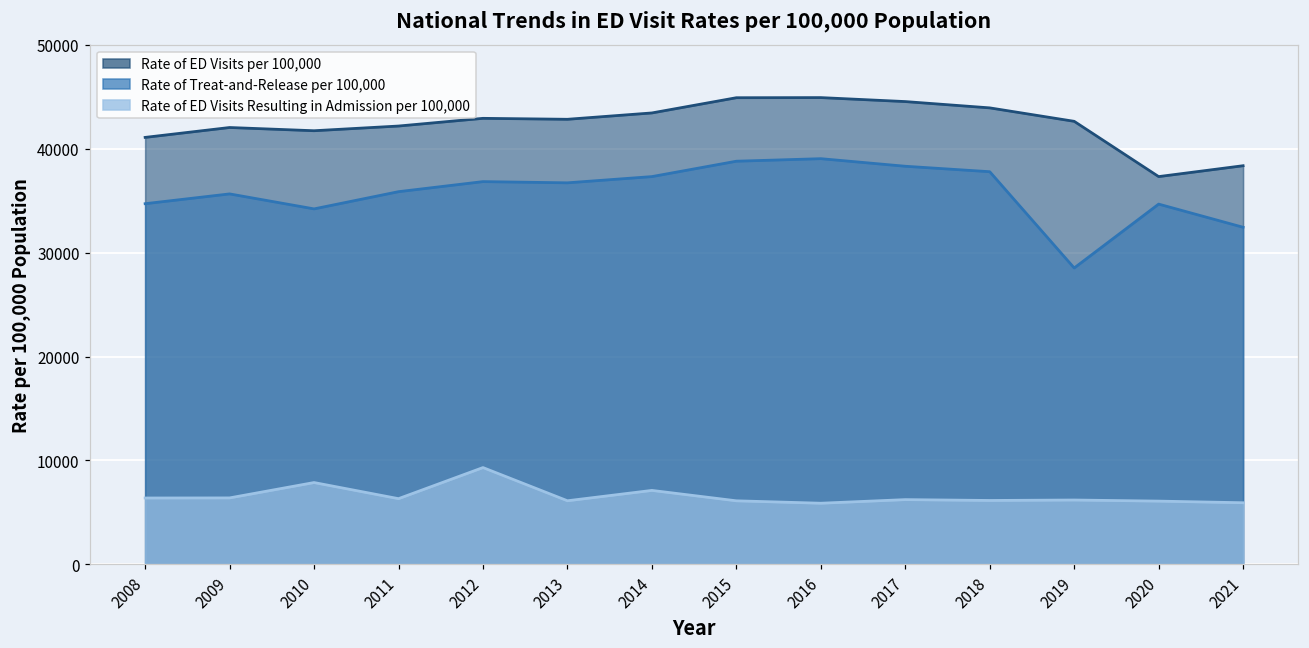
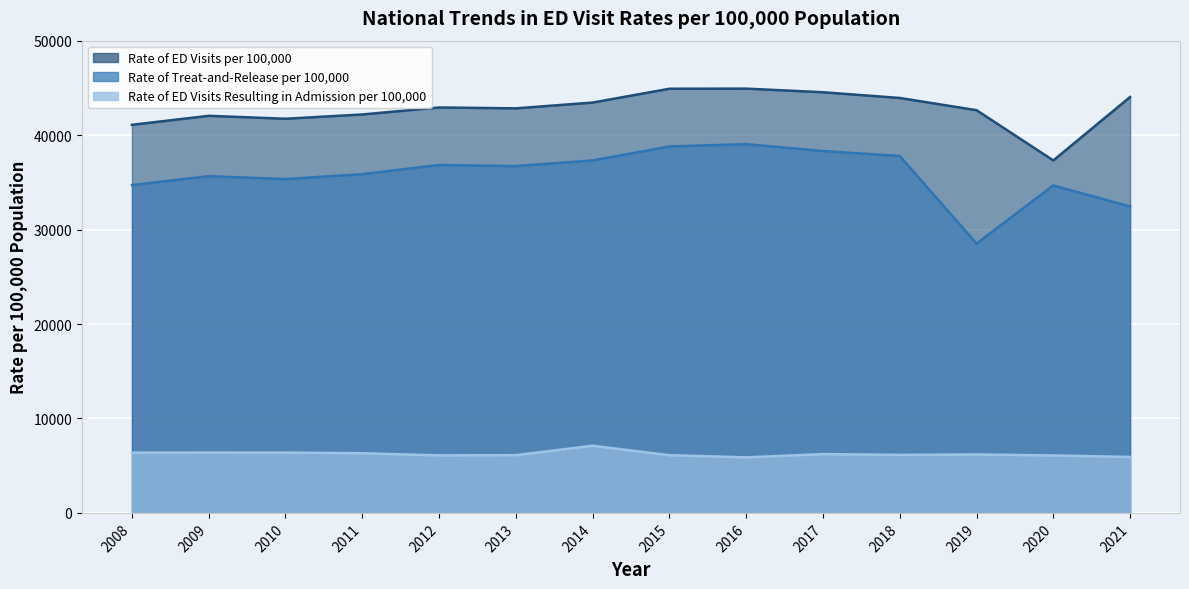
  {
    "Rate of ED Visits per 100,000": {
      "2008": 41000,
      "2009": 42000,
      "2010": 42000,
      "2011": 42000,
      "2012": 43000,
      "2013": 43000,
      "2014": 43000,
      "2015": 45000,
      "2016": 45000,
      "2017": 45000,
      "2018": 44000,
      "2019": 43000,
      "2020": 37000,
-     "2021": 38000
+     "2021": 44000
    },
    "Rate of Treat-and-Release per 100,000": {
      "2008": 35000,
      "2009": 36000,
-     "2010": 34000,
+     "2010": 35000,
      "2011": 36000,
      "2012": 37000,
      "2013": 37000,
      "2014": 37000,
      "2015": 39000,
      "2016": 39000,
      "2017": 38000,
      "2018": 38000,
      "2019": 29000,
      "2020": 35000,
      "2021": 32000
    },
    "Rate of ED Visits Resulting in Admission per 100,000": {
      "2008": 6000,
      "2009": 6000,
-     "2010": 8000,
+     "2010": 6000,
      "2011": 6000,
-     "2012": 9000,
+     "2012": 6000,
      "2013": 6000,
      "2014": 7000,
      "2015": 6000,
      "2016": 6000,
      "2017": 6000,
      "2018": 6000,
      "2019": 6000,
      "2020": 6000,
      "2021": 6000
    }
  }
